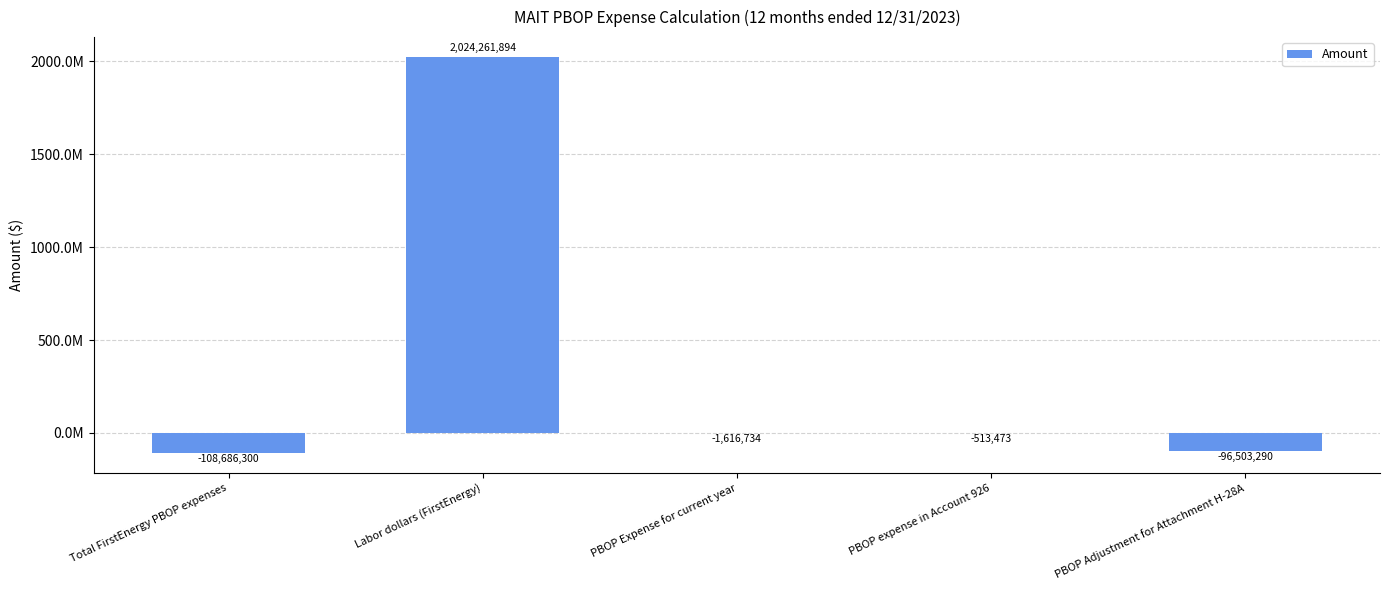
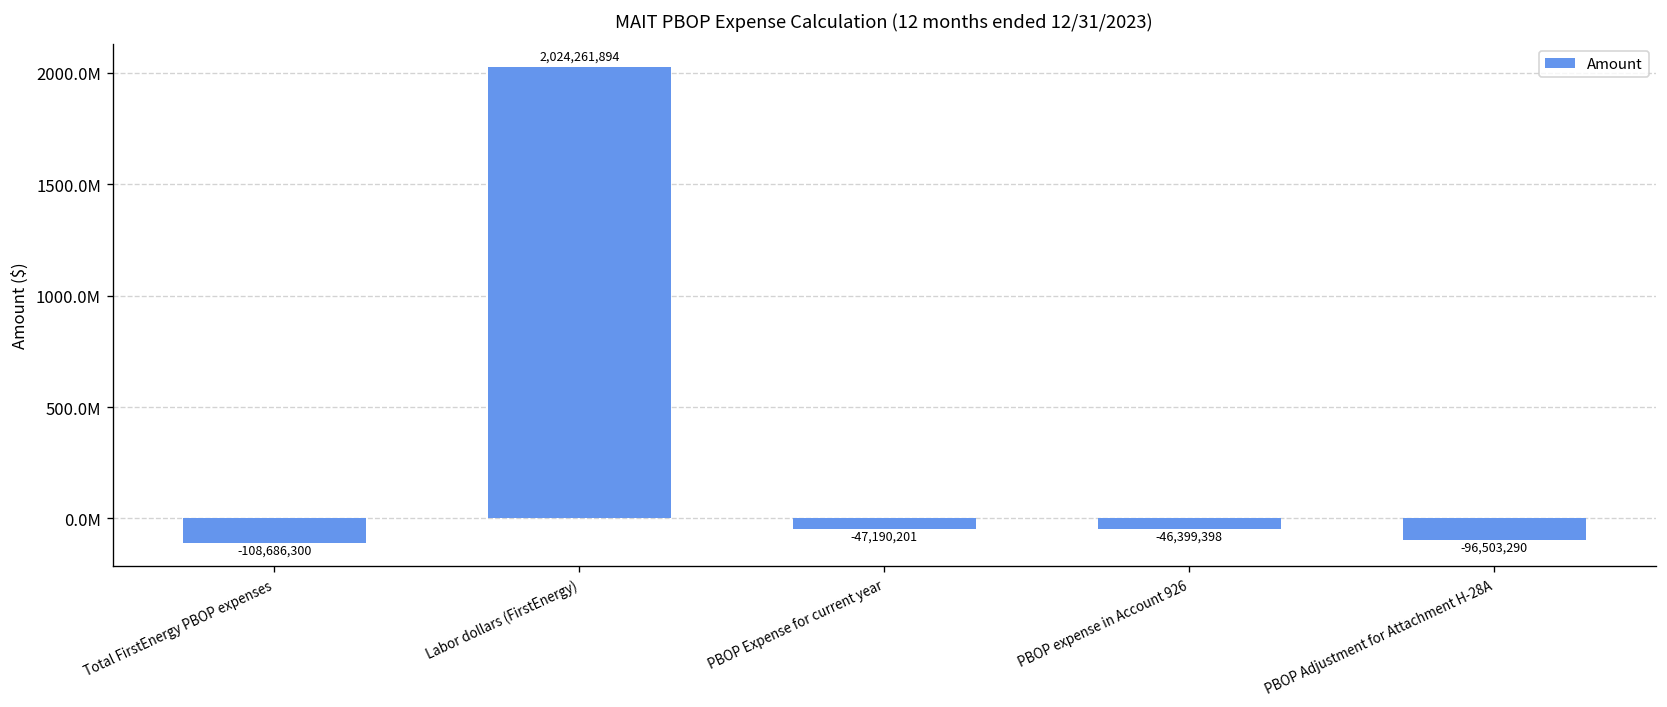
  {
    "Total FirstEnergy PBOP expenses": "-108,686,300",
    "Labor dollars (FirstEnergy)": "2,024,261,894",
-   "PBOP Expense for current year": "-1,616,734",
-   "PBOP expense in Account 926": "-513,473",
+   "PBOP Expense for current year": "-47,190,201",
+   "PBOP expense in Account 926": "-46,399,398",
    "PBOP Adjustment for Attachment H-28A": "-96,503,290"
  }
